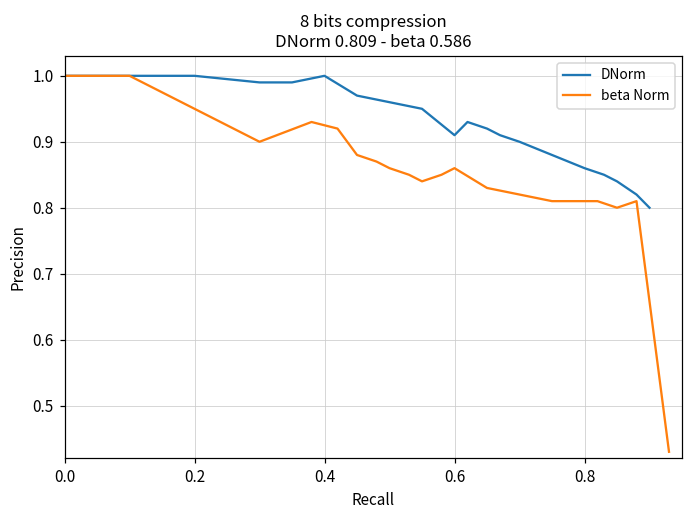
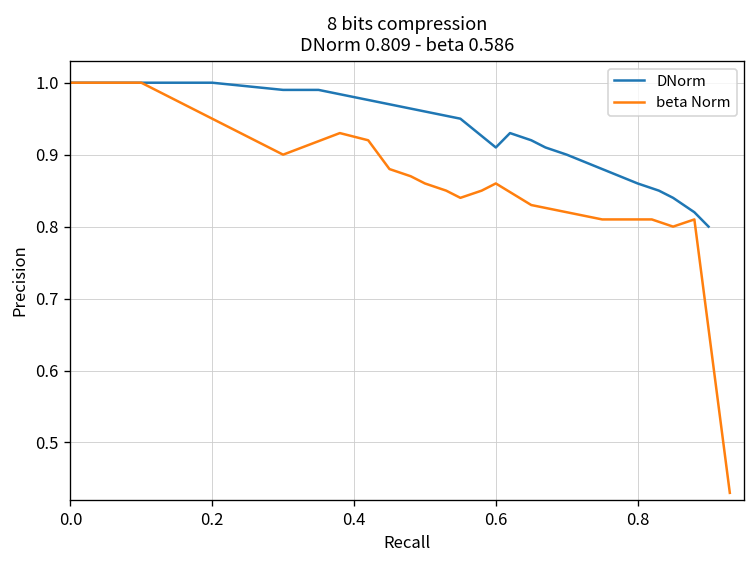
  {
    "DNorm": {
      "0.2": 1.00,
-     "0.4": 1.00,
+     "0.4": 0.98,
      "0.6": 0.91,
      "0.8": 0.86
    },
    "beta Norm": {
      "0.6": 0.86
    }
  }
